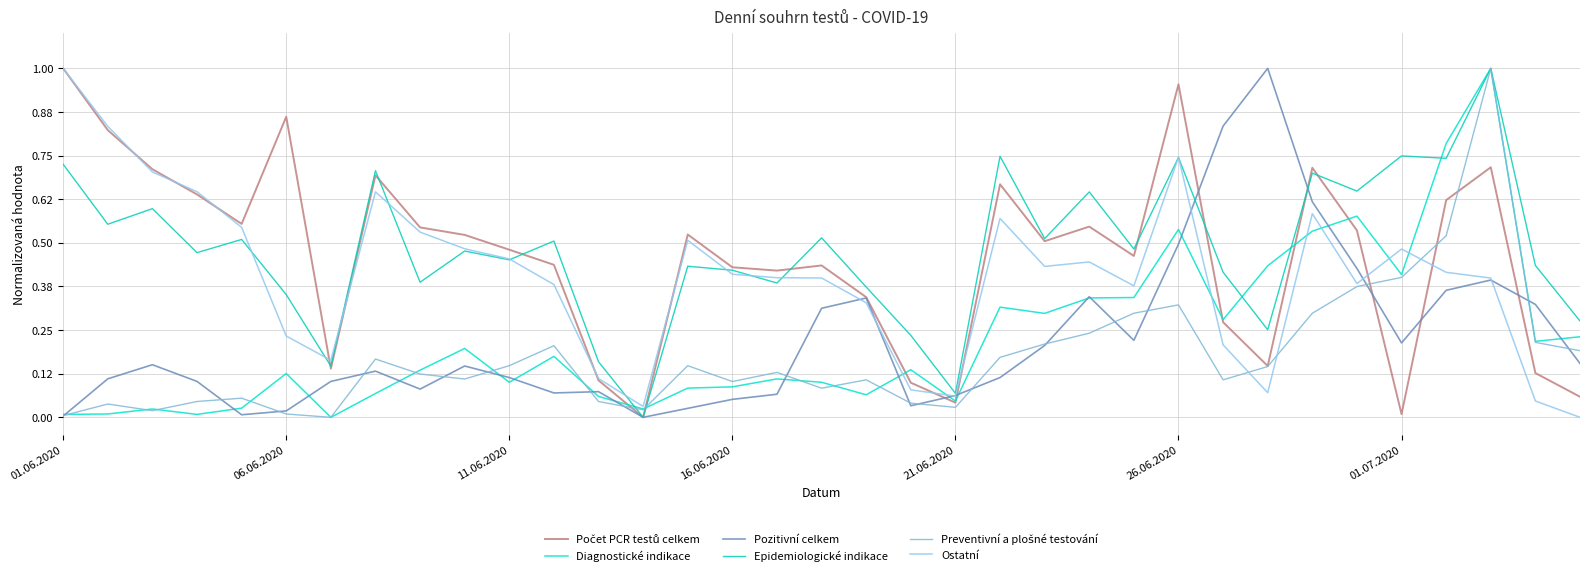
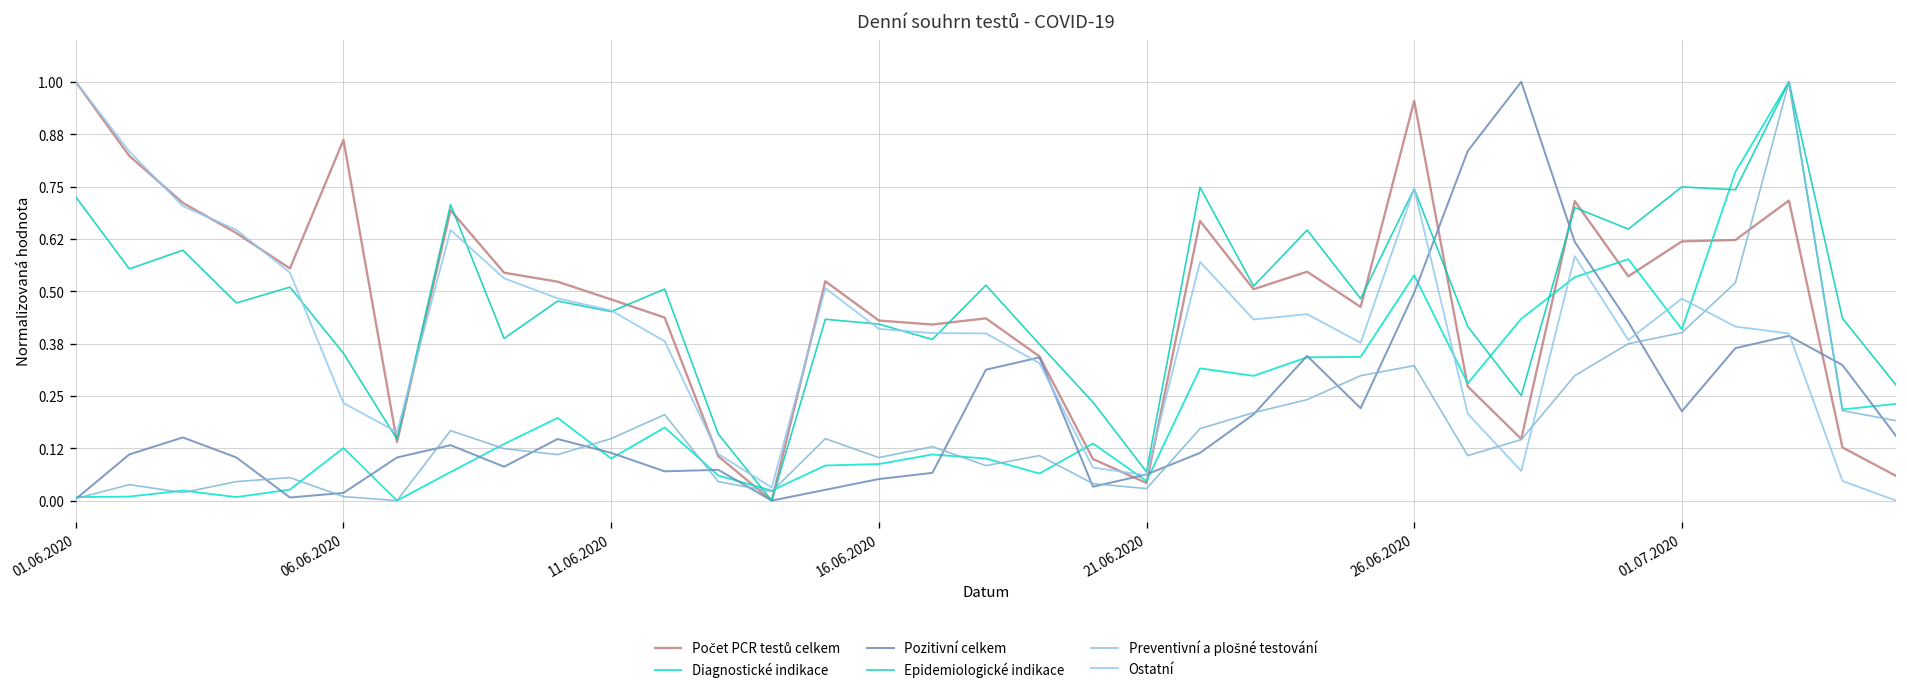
  {
    "Počet PCR testů celkem": {
      "06.06.2020": 0.86,
      "11.06.2020": 0.48,
      "16.06.2020": 0.43,
      "26.06.2020": 0.95,
-     "01.07.2020": 0.01
+     "01.07.2020": 0.62
    }
  }
